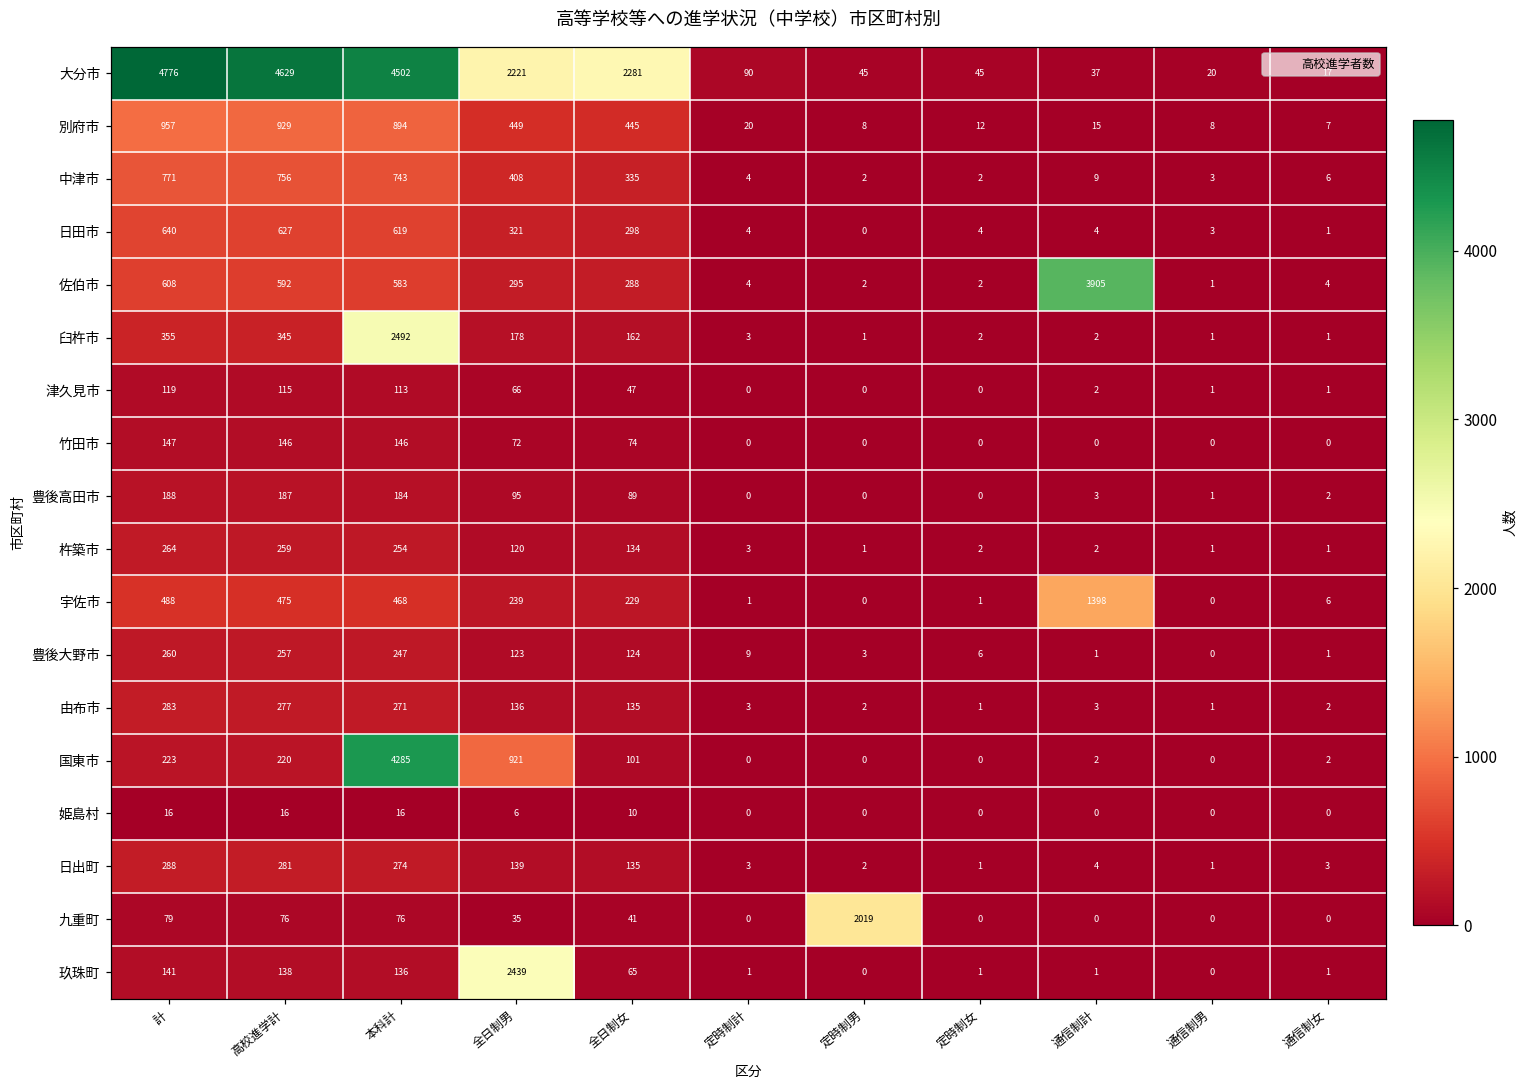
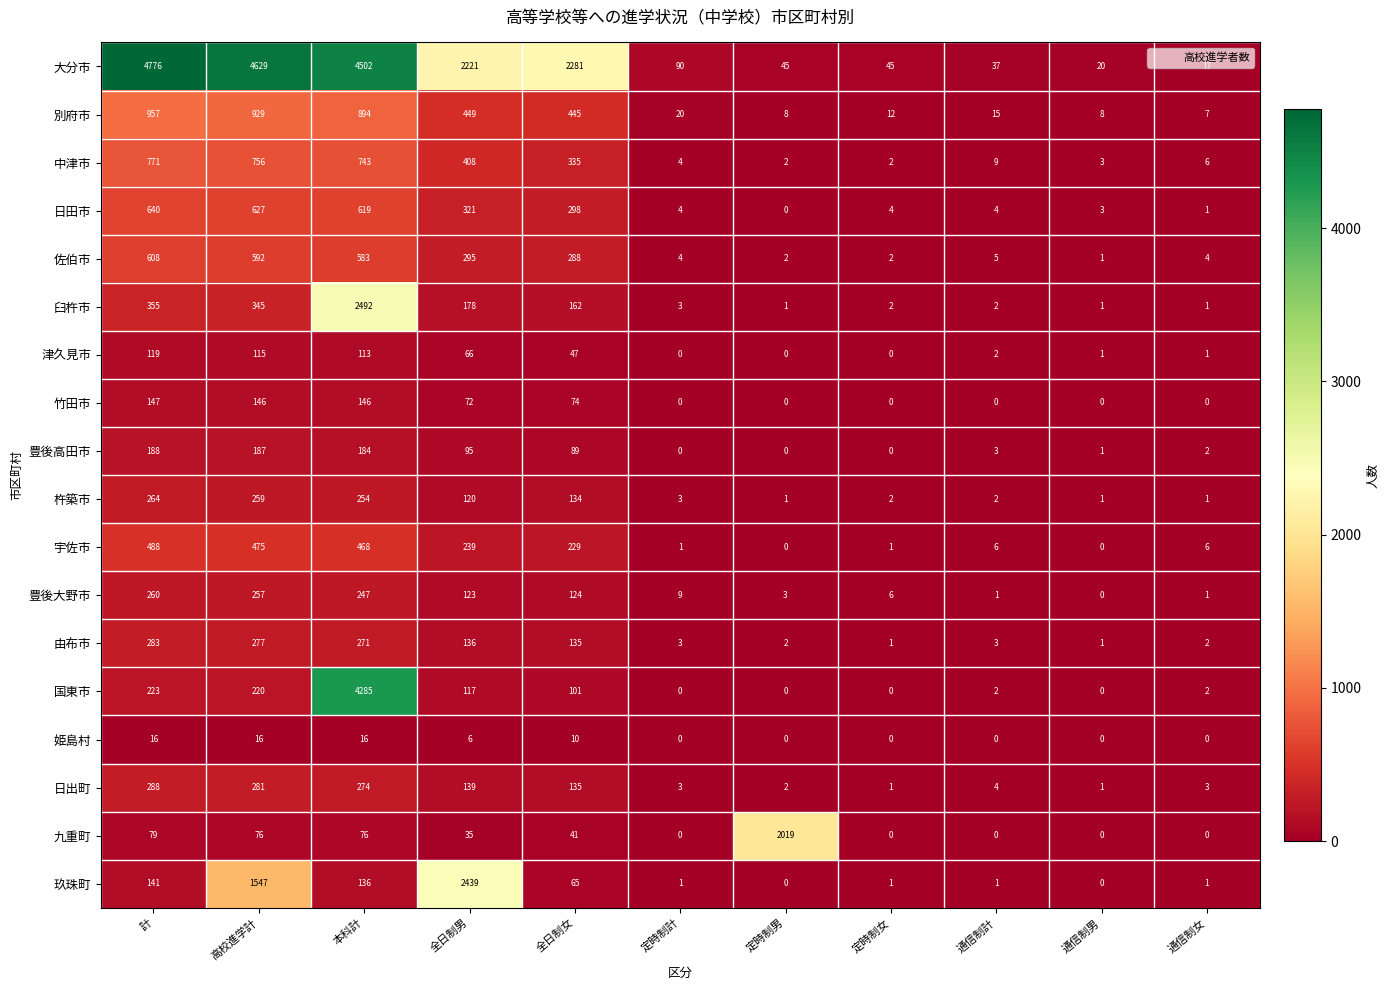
  {
    "大分市": {
      "計": 4776,
      "高校進学計": 4629,
      "本科計": 4502,
      "全日制男": 2221,
      "全日制女": 2281,
      "定時制計": 90,
      "定時制男": 45,
      "定時制女": 45,
      "通信制計": 37,
      "通信制男": 20
    },
    "別府市": {
      "計": 957,
      "高校進学計": 929,
      "本科計": 894,
      "全日制男": 449,
      "全日制女": 445,
      "定時制計": 20,
      "定時制男": 8,
      "定時制女": 12,
      "通信制計": 15,
      "通信制男": 8,
      "通信制女": 7
    },
    "中津市": {
      "計": 771,
      "高校進学計": 756,
      "本科計": 743,
      "全日制男": 408,
      "全日制女": 335,
      "定時制計": 4,
      "定時制男": 2,
      "定時制女": 2,
      "通信制計": 9,
      "通信制男": 3,
      "通信制女": 6
    },
    "日田市": {
      "計": 640,
      "高校進学計": 627,
      "本科計": 619,
      "全日制男": 321,
      "全日制女": 298,
      "定時制計": 4,
      "定時制男": 0,
      "定時制女": 4,
      "通信制計": 4,
      "通信制男": 3,
      "通信制女": 1
    },
    "佐伯市": {
      "計": 608,
      "高校進学計": 592,
      "本科計": 583,
      "全日制男": 295,
      "全日制女": 288,
      "定時制計": 4,
      "定時制男": 2,
      "定時制女": 2,
-     "通信制計": 3905,
+     "通信制計": 5,
      "通信制男": 1,
      "通信制女": 4
    },
    "臼杵市": {
      "計": 355,
      "高校進学計": 345,
      "本科計": 2492,
      "全日制男": 178,
      "全日制女": 162,
      "定時制計": 3,
      "定時制男": 1,
      "定時制女": 2,
      "通信制計": 2,
      "通信制男": 1,
      "通信制女": 1
    },
    "津久見市": {
      "計": 119,
      "高校進学計": 115,
      "本科計": 113,
      "全日制男": 66,
      "全日制女": 47,
      "定時制計": 0,
      "定時制男": 0,
      "定時制女": 0,
      "通信制計": 2,
      "通信制男": 1,
      "通信制女": 1
    },
    "竹田市": {
      "計": 147,
      "高校進学計": 146,
      "本科計": 146,
      "全日制男": 72,
      "全日制女": 74,
      "定時制計": 0,
      "定時制男": 0,
      "定時制女": 0,
      "通信制計": 0,
      "通信制男": 0,
      "通信制女": 0
    },
    "豊後高田市": {
      "計": 188,
      "高校進学計": 187,
      "本科計": 184,
      "全日制男": 95,
      "全日制女": 89,
      "定時制計": 0,
      "定時制男": 0,
      "定時制女": 0,
      "通信制計": 3,
      "通信制男": 1,
      "通信制女": 2
    },
    "杵築市": {
      "計": 264,
      "高校進学計": 259,
      "本科計": 254,
      "全日制男": 120,
      "全日制女": 134,
      "定時制計": 3,
      "定時制男": 1,
      "定時制女": 2,
      "通信制計": 2,
      "通信制男": 1,
      "通信制女": 1
    },
    "宇佐市": {
      "計": 488,
      "高校進学計": 475,
      "本科計": 468,
      "全日制男": 239,
      "全日制女": 229,
      "定時制計": 1,
      "定時制男": 0,
      "定時制女": 1,
-     "通信制計": 1398,
+     "通信制計": 6,
      "通信制男": 0,
      "通信制女": 6
    },
    "豊後大野市": {
      "計": 260,
      "高校進学計": 257,
      "本科計": 247,
      "全日制男": 123,
      "全日制女": 124,
      "定時制計": 9,
      "定時制男": 3,
      "定時制女": 6,
      "通信制計": 1,
      "通信制男": 0,
      "通信制女": 1
    },
    "由布市": {
      "計": 283,
      "高校進学計": 277,
      "本科計": 271,
      "全日制男": 136,
      "全日制女": 135,
      "定時制計": 3,
      "定時制男": 2,
      "定時制女": 1,
      "通信制計": 3,
      "通信制男": 1,
      "通信制女": 2
    },
    "国東市": {
      "計": 223,
      "高校進学計": 220,
      "本科計": 4285,
-     "全日制男": 921,
+     "全日制男": 117,
      "全日制女": 101,
      "定時制計": 0,
      "定時制男": 0,
      "定時制女": 0,
      "通信制計": 2,
      "通信制男": 0,
      "通信制女": 2
    },
    "姫島村": {
      "計": 16,
      "高校進学計": 16,
      "本科計": 16,
      "全日制男": 6,
      "全日制女": 10,
      "定時制計": 0,
      "定時制男": 0,
      "定時制女": 0,
      "通信制計": 0,
      "通信制男": 0,
      "通信制女": 0
    },
    "日出町": {
      "計": 288,
      "高校進学計": 281,
      "本科計": 274,
      "全日制男": 139,
      "全日制女": 135,
      "定時制計": 3,
      "定時制男": 2,
      "定時制女": 1,
      "通信制計": 4,
      "通信制男": 1,
      "通信制女": 3
    },
    "九重町": {
      "計": 79,
      "高校進学計": 76,
      "本科計": 76,
      "全日制男": 35,
      "全日制女": 41,
      "定時制計": 0,
      "定時制男": 2019,
      "定時制女": 0,
      "通信制計": 0,
      "通信制男": 0,
      "通信制女": 0
    },
    "玖珠町": {
      "計": 141,
-     "高校進学計": 138,
+     "高校進学計": 1547,
      "本科計": 136,
      "全日制男": 2439,
      "全日制女": 65,
      "定時制計": 1,
      "定時制男": 0,
      "定時制女": 1,
      "通信制計": 1,
      "通信制男": 0,
      "通信制女": 1
    }
  }
